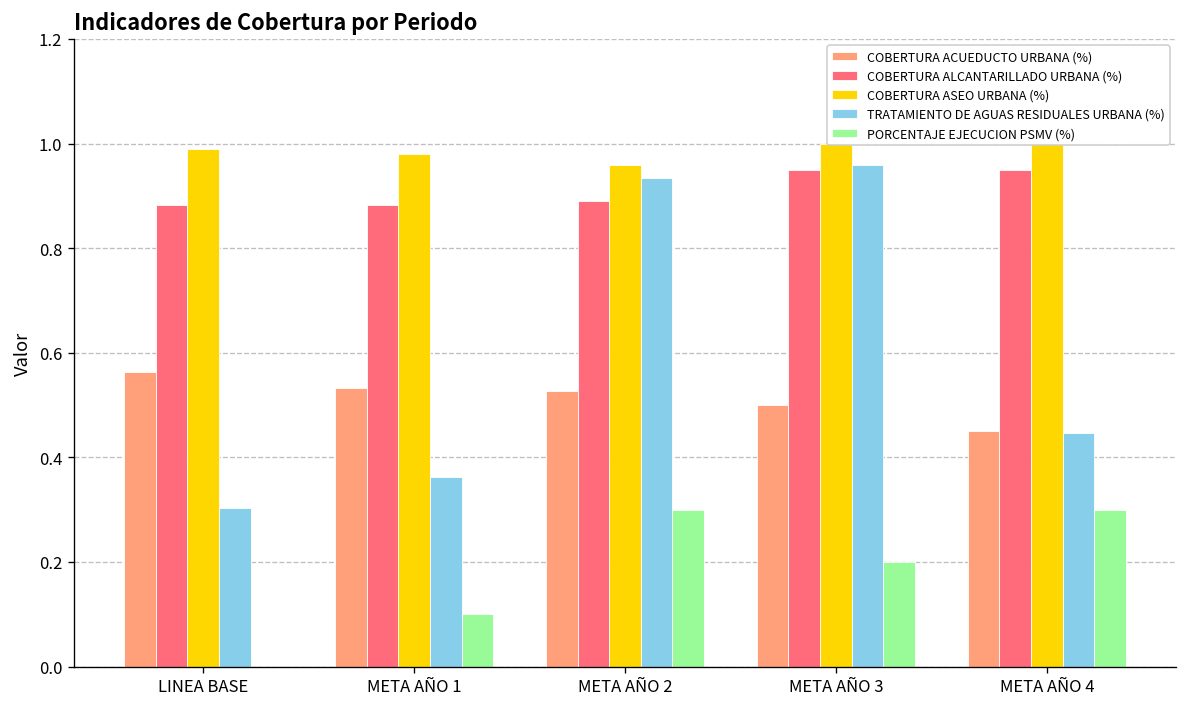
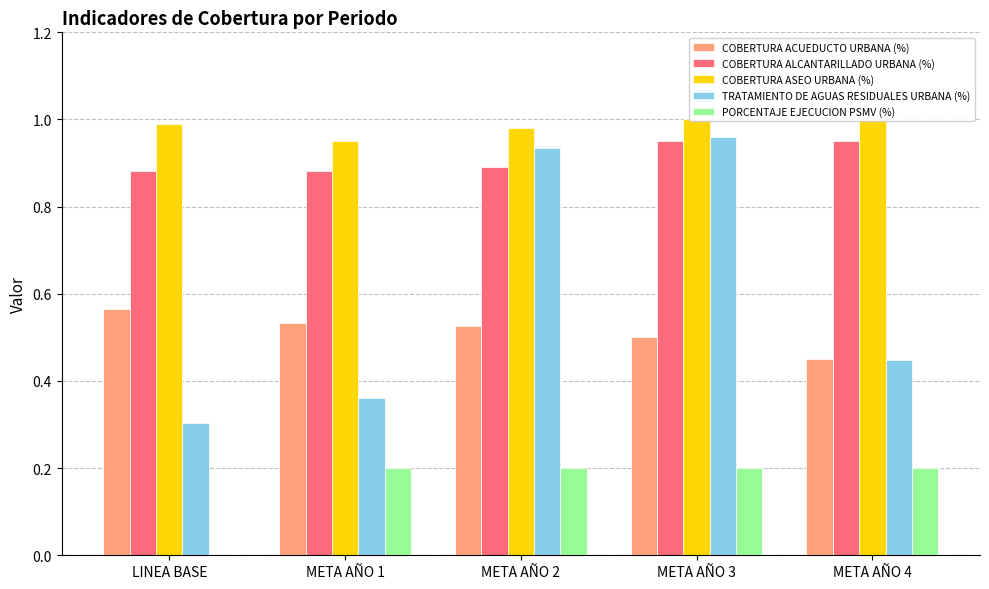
  {
    "COBERTURA ASEO URBANA (%)": {
      "LINEA BASE": 0.99,
-     "META AÑO 1": 0.98,
-     "META AÑO 2": 0.96
+     "META AÑO 1": 0.95,
+     "META AÑO 2": 0.98
    },
    "TRATAMIENTO DE AGUAS RESIDUALES URBANA (%)": {
      "LINEA BASE": 0.30,
      "META AÑO 1": 0.36,
      "META AÑO 2": 0.93,
      "META AÑO 3": 0.96,
      "META AÑO 4": 0.45
    },
    "PORCENTAJE EJECUCION PSMV (%)": {
      "LINEA BASE": 0.0,
-     "META AÑO 1": 0.1,
-     "META AÑO 2": 0.3,
+     "META AÑO 1": 0.2,
+     "META AÑO 2": 0.2,
      "META AÑO 3": 0.2,
-     "META AÑO 4": 0.3
+     "META AÑO 4": 0.2
    }
  }
